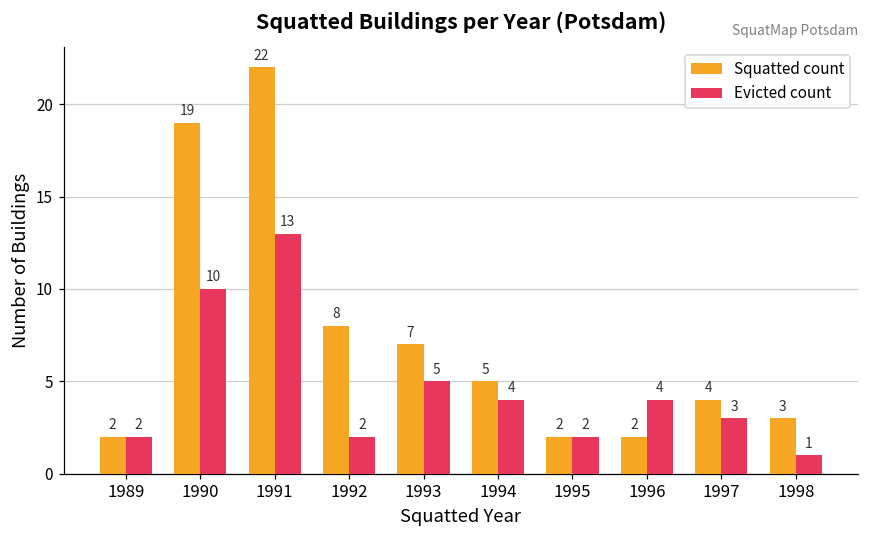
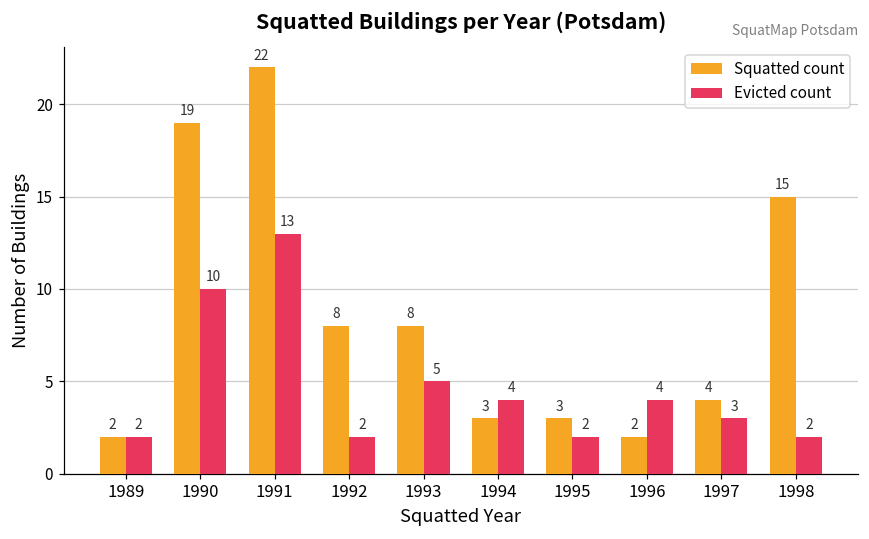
  {
    "Squatted count": {
      "1989": 2,
      "1990": 19,
      "1991": 22,
      "1992": 8,
-     "1993": 7,
-     "1994": 5,
-     "1995": 2,
+     "1993": 8,
+     "1994": 3,
+     "1995": 3,
      "1996": 2,
      "1997": 4,
-     "1998": 3
+     "1998": 15
    },
    "Evicted count": {
      "1989": 2,
      "1990": 10,
      "1991": 13,
      "1992": 2,
      "1993": 5,
      "1994": 4,
      "1995": 2,
      "1996": 4,
      "1997": 3,
-     "1998": 1
+     "1998": 2
    }
  }
